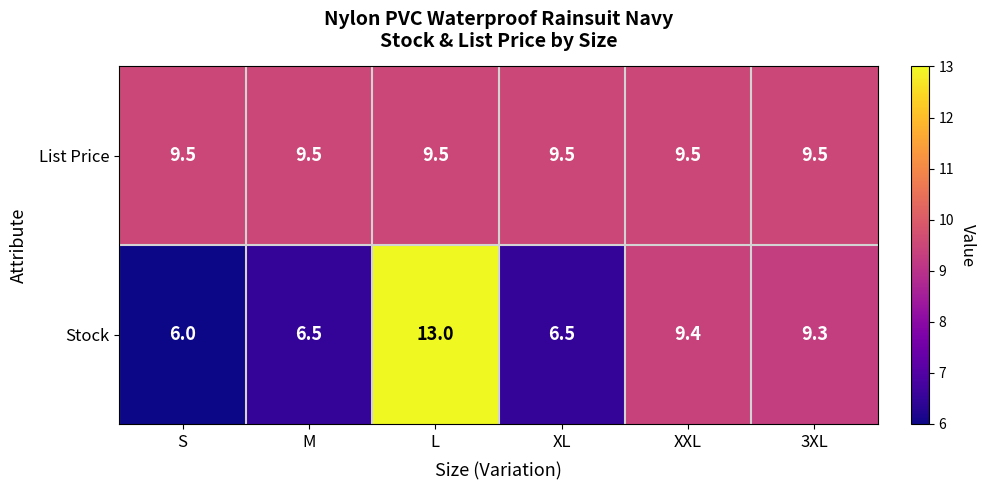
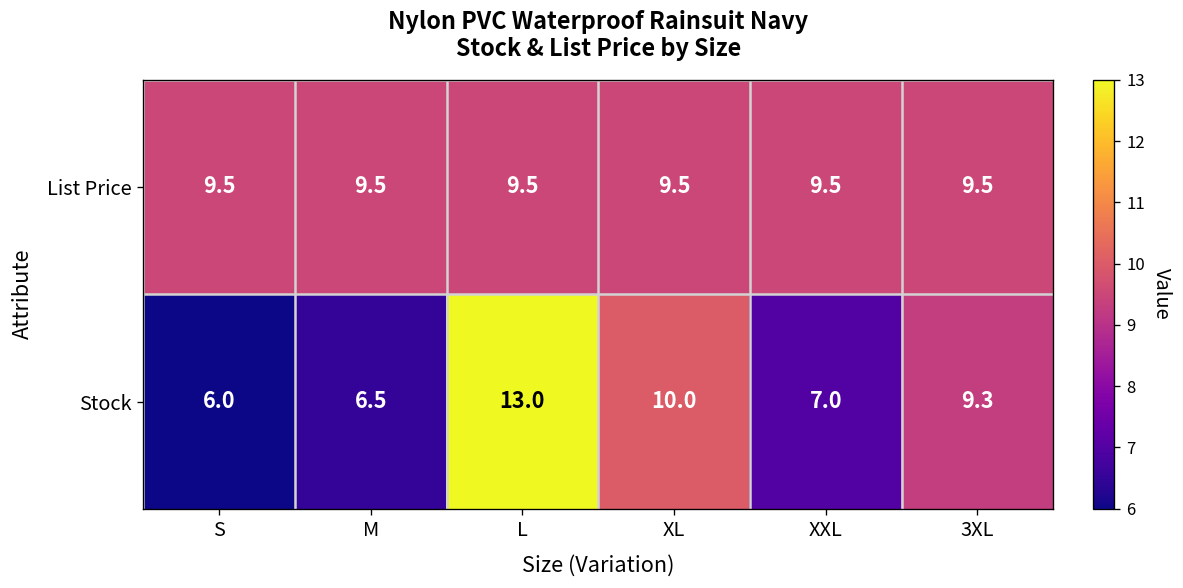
  {
    "List Price": {
      "S": 9.5,
      "M": 9.5,
      "L": 9.5,
      "XL": 9.5,
      "XXL": 9.5,
      "3XL": 9.5
    },
    "Stock": {
      "S": 6.0,
      "M": 6.5,
      "L": 13.0,
-     "XL": 6.5,
-     "XXL": 9.4,
+     "XL": 10.0,
+     "XXL": 7.0,
      "3XL": 9.3
    }
  }
